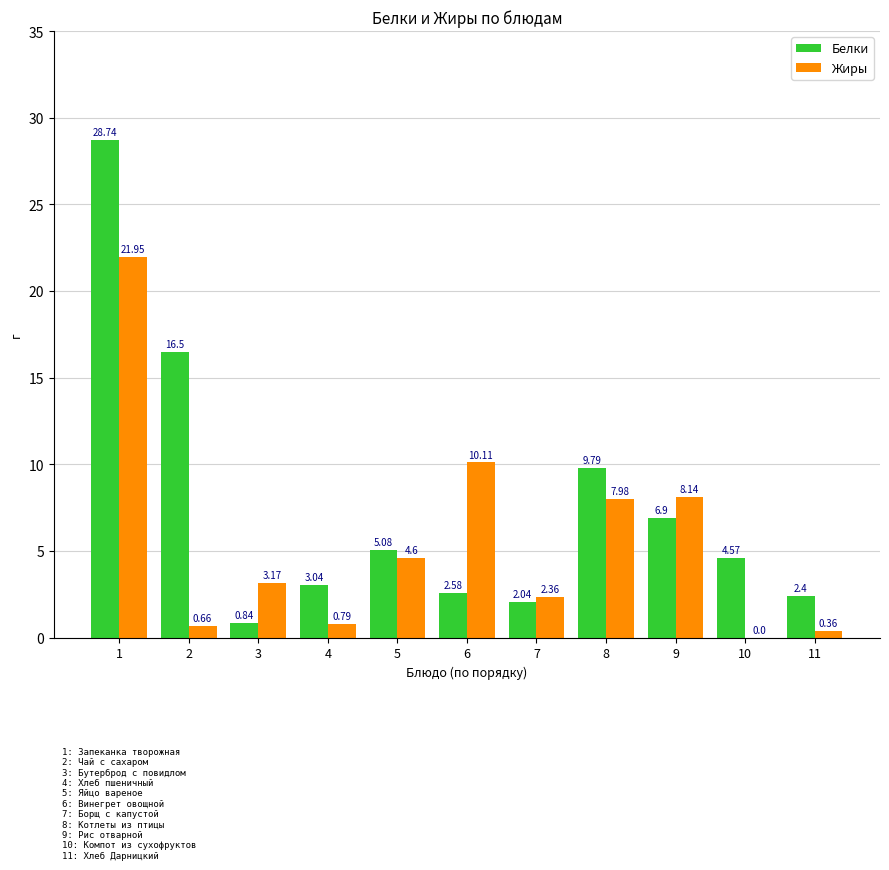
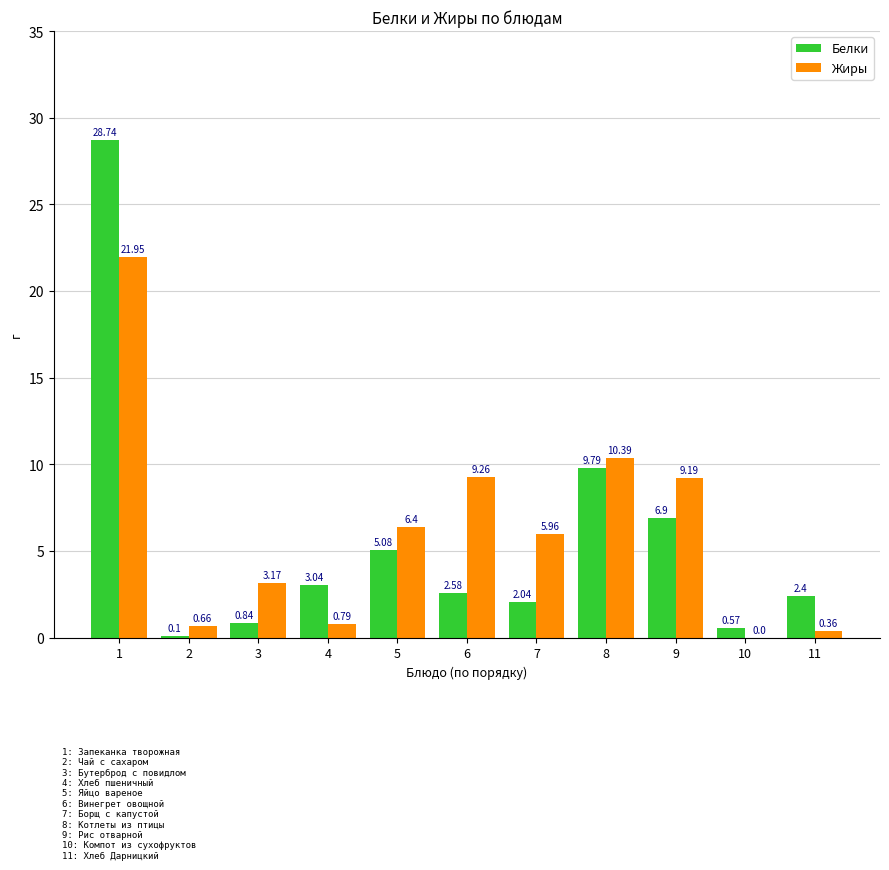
  {
    "Белки": {
      "1": 28.74,
-     "2": 16.5,
+     "2": 0.1,
      "3": 0.84,
      "4": 3.04,
      "5": 5.08,
      "6": 2.58,
      "7": 2.04,
      "8": 9.79,
      "9": 6.9,
-     "10": 4.57,
+     "10": 0.57,
      "11": 2.4
    },
    "Жиры": {
      "1": 21.95,
      "2": 0.66,
      "3": 3.17,
      "4": 0.79,
-     "5": 4.6,
-     "6": 10.11,
-     "7": 2.36,
-     "8": 7.98,
-     "9": 8.14,
+     "5": 6.4,
+     "6": 9.26,
+     "7": 5.96,
+     "8": 10.39,
+     "9": 9.19,
      "10": 0.0,
      "11": 0.36
    }
  }
